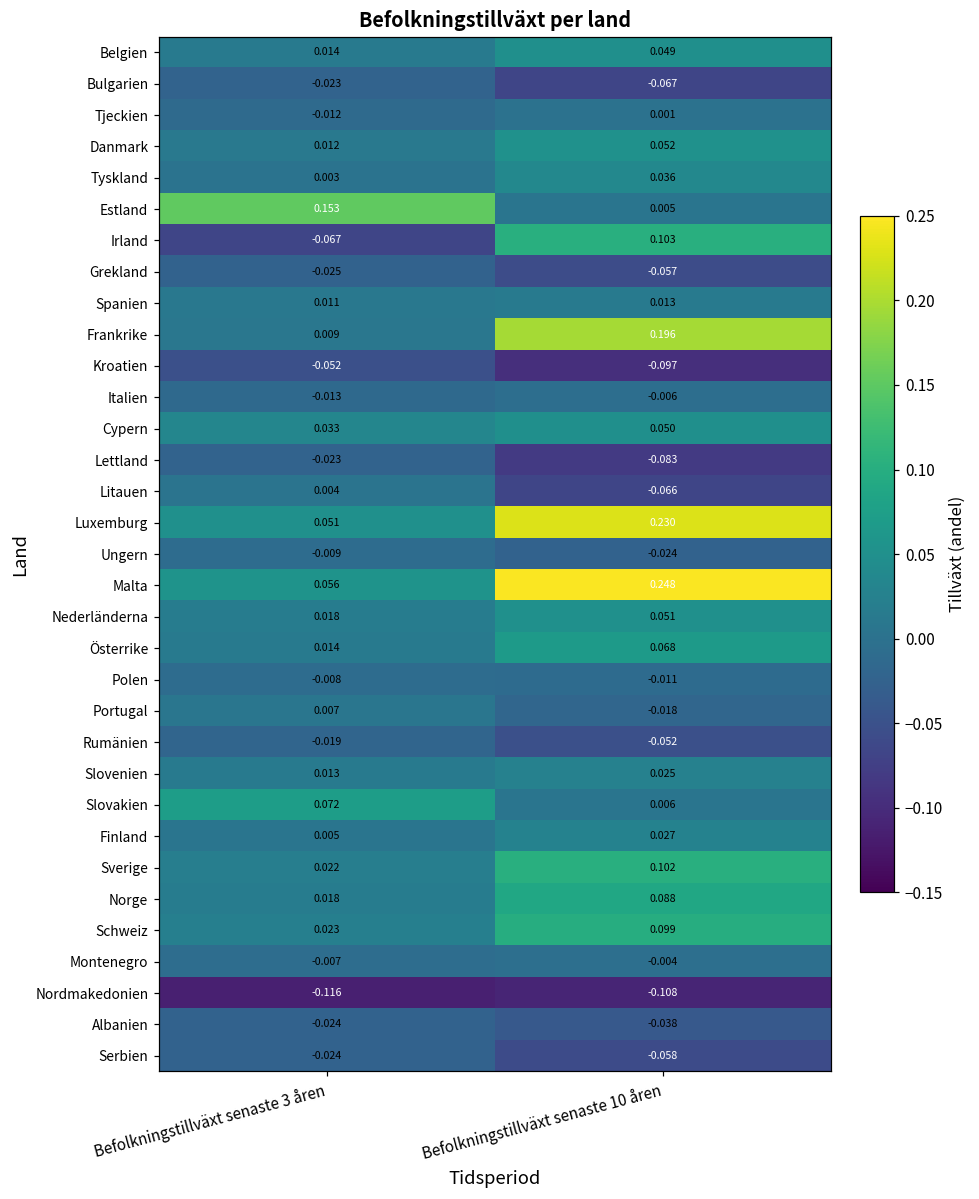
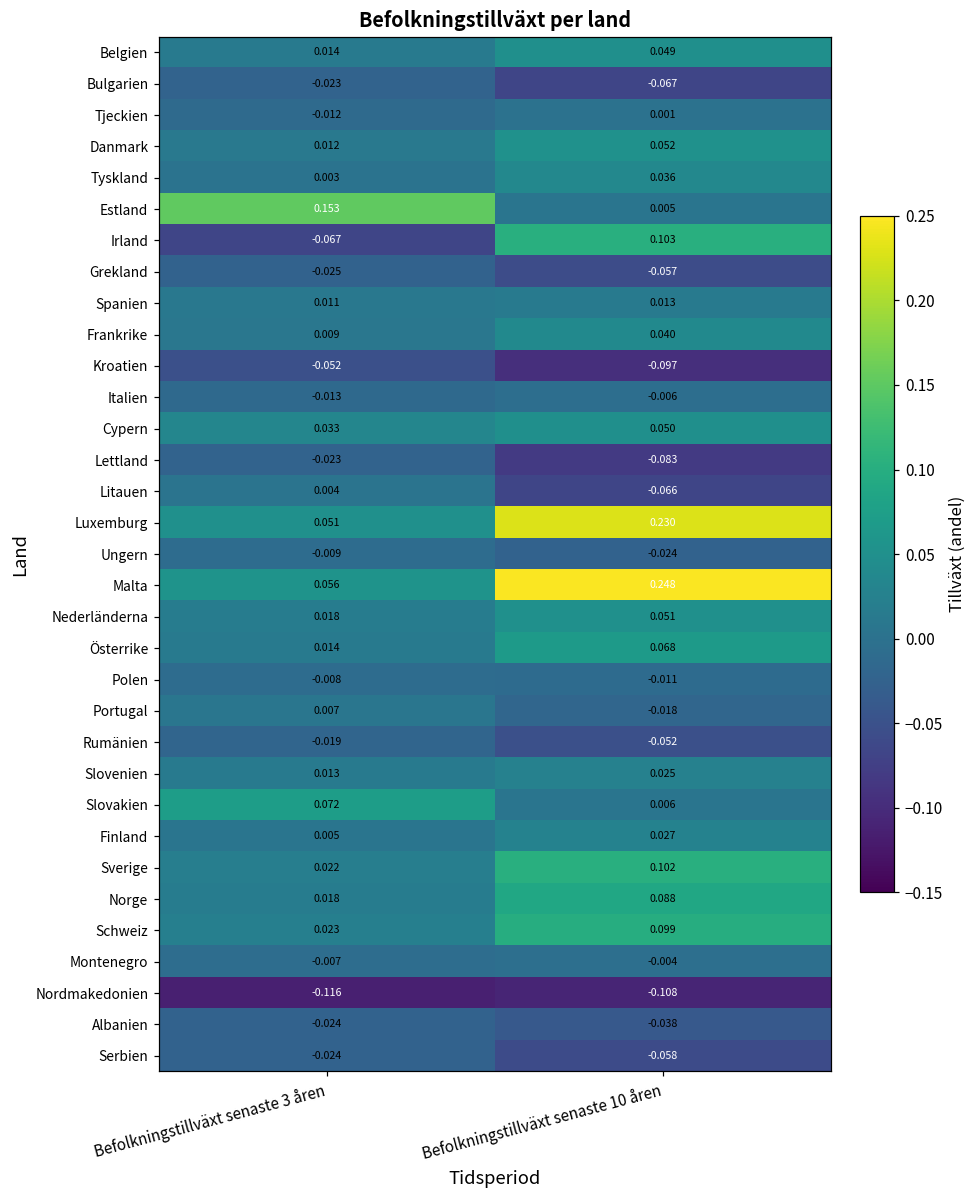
  {
    "Belgien": {
      "Befolkningstillväxt senaste 3 åren": 0.014,
      "Befolkningstillväxt senaste 10 åren": 0.049
    },
    "Bulgarien": {
      "Befolkningstillväxt senaste 3 åren": -0.023,
      "Befolkningstillväxt senaste 10 åren": -0.067
    },
    "Tjeckien": {
      "Befolkningstillväxt senaste 3 åren": -0.012,
      "Befolkningstillväxt senaste 10 åren": 0.001
    },
    "Danmark": {
      "Befolkningstillväxt senaste 3 åren": 0.012,
      "Befolkningstillväxt senaste 10 åren": 0.052
    },
    "Tyskland": {
      "Befolkningstillväxt senaste 3 åren": 0.003,
      "Befolkningstillväxt senaste 10 åren": 0.036
    },
    "Estland": {
      "Befolkningstillväxt senaste 3 åren": 0.153,
      "Befolkningstillväxt senaste 10 åren": 0.005
    },
    "Irland": {
      "Befolkningstillväxt senaste 3 åren": -0.067,
      "Befolkningstillväxt senaste 10 åren": 0.103
    },
    "Grekland": {
      "Befolkningstillväxt senaste 3 åren": -0.025,
      "Befolkningstillväxt senaste 10 åren": -0.057
    },
    "Spanien": {
      "Befolkningstillväxt senaste 3 åren": 0.011,
      "Befolkningstillväxt senaste 10 åren": 0.013
    },
    "Frankrike": {
      "Befolkningstillväxt senaste 3 åren": 0.009,
-     "Befolkningstillväxt senaste 10 åren": 0.196
+     "Befolkningstillväxt senaste 10 åren": 0.040
    },
    "Kroatien": {
      "Befolkningstillväxt senaste 3 åren": -0.052,
      "Befolkningstillväxt senaste 10 åren": -0.097
    },
    "Italien": {
      "Befolkningstillväxt senaste 3 åren": -0.013,
      "Befolkningstillväxt senaste 10 åren": -0.006
    },
    "Cypern": {
      "Befolkningstillväxt senaste 3 åren": 0.033,
      "Befolkningstillväxt senaste 10 åren": 0.050
    },
    "Lettland": {
      "Befolkningstillväxt senaste 3 åren": -0.023,
      "Befolkningstillväxt senaste 10 åren": -0.083
    },
    "Litauen": {
      "Befolkningstillväxt senaste 3 åren": 0.004,
      "Befolkningstillväxt senaste 10 åren": -0.066
    },
    "Luxemburg": {
      "Befolkningstillväxt senaste 3 åren": 0.051,
      "Befolkningstillväxt senaste 10 åren": 0.230
    },
    "Ungern": {
      "Befolkningstillväxt senaste 3 åren": -0.009,
      "Befolkningstillväxt senaste 10 åren": -0.024
    },
    "Malta": {
      "Befolkningstillväxt senaste 3 åren": 0.056,
      "Befolkningstillväxt senaste 10 åren": 0.248
    },
    "Nederländerna": {
      "Befolkningstillväxt senaste 3 åren": 0.018,
      "Befolkningstillväxt senaste 10 åren": 0.051
    },
    "Österrike": {
      "Befolkningstillväxt senaste 3 åren": 0.014,
      "Befolkningstillväxt senaste 10 åren": 0.068
    },
    "Polen": {
      "Befolkningstillväxt senaste 3 åren": -0.008,
      "Befolkningstillväxt senaste 10 åren": -0.011
    },
    "Portugal": {
      "Befolkningstillväxt senaste 3 åren": 0.007,
      "Befolkningstillväxt senaste 10 åren": -0.018
    },
    "Rumänien": {
      "Befolkningstillväxt senaste 3 åren": -0.019,
      "Befolkningstillväxt senaste 10 åren": -0.052
    },
    "Slovenien": {
      "Befolkningstillväxt senaste 3 åren": 0.013,
      "Befolkningstillväxt senaste 10 åren": 0.025
    },
    "Slovakien": {
      "Befolkningstillväxt senaste 3 åren": 0.072,
      "Befolkningstillväxt senaste 10 åren": 0.006
    },
    "Finland": {
      "Befolkningstillväxt senaste 3 åren": 0.005,
      "Befolkningstillväxt senaste 10 åren": 0.027
    },
    "Sverige": {
      "Befolkningstillväxt senaste 3 åren": 0.022,
      "Befolkningstillväxt senaste 10 åren": 0.102
    },
    "Norge": {
      "Befolkningstillväxt senaste 3 åren": 0.018,
      "Befolkningstillväxt senaste 10 åren": 0.088
    },
    "Schweiz": {
      "Befolkningstillväxt senaste 3 åren": 0.023,
      "Befolkningstillväxt senaste 10 åren": 0.099
    },
    "Montenegro": {
      "Befolkningstillväxt senaste 3 åren": -0.007,
      "Befolkningstillväxt senaste 10 åren": -0.004
    },
    "Nordmakedonien": {
      "Befolkningstillväxt senaste 3 åren": -0.116,
      "Befolkningstillväxt senaste 10 åren": -0.108
    },
    "Albanien": {
      "Befolkningstillväxt senaste 3 åren": -0.024,
      "Befolkningstillväxt senaste 10 åren": -0.038
    },
    "Serbien": {
      "Befolkningstillväxt senaste 3 åren": -0.024,
      "Befolkningstillväxt senaste 10 åren": -0.058
    }
  }
